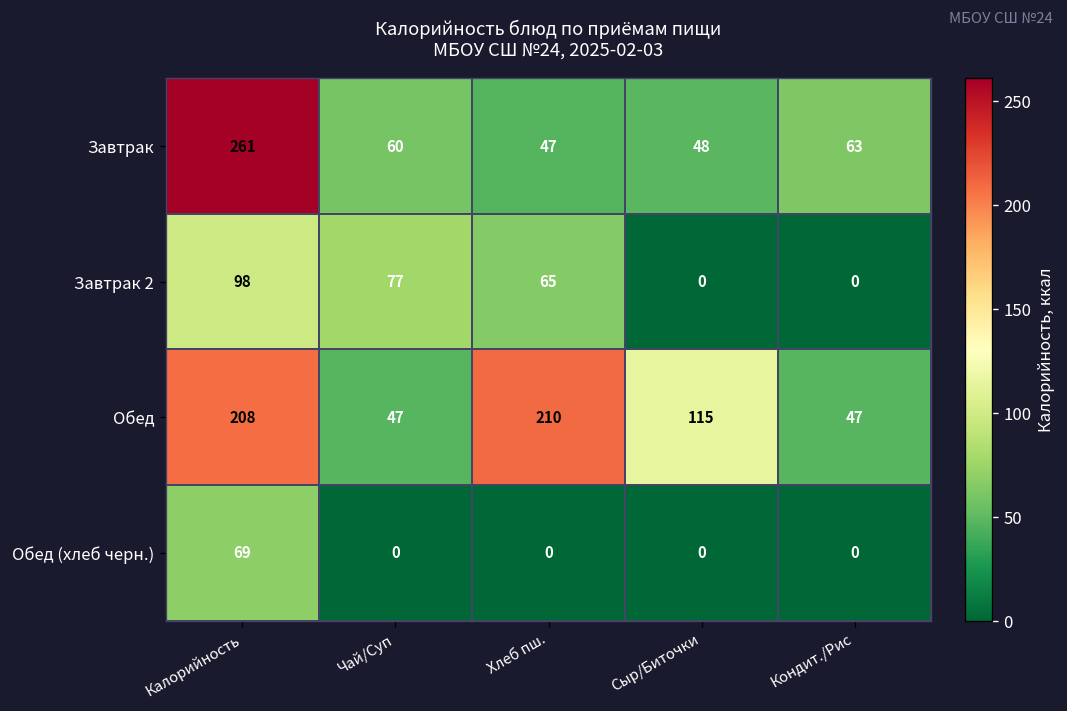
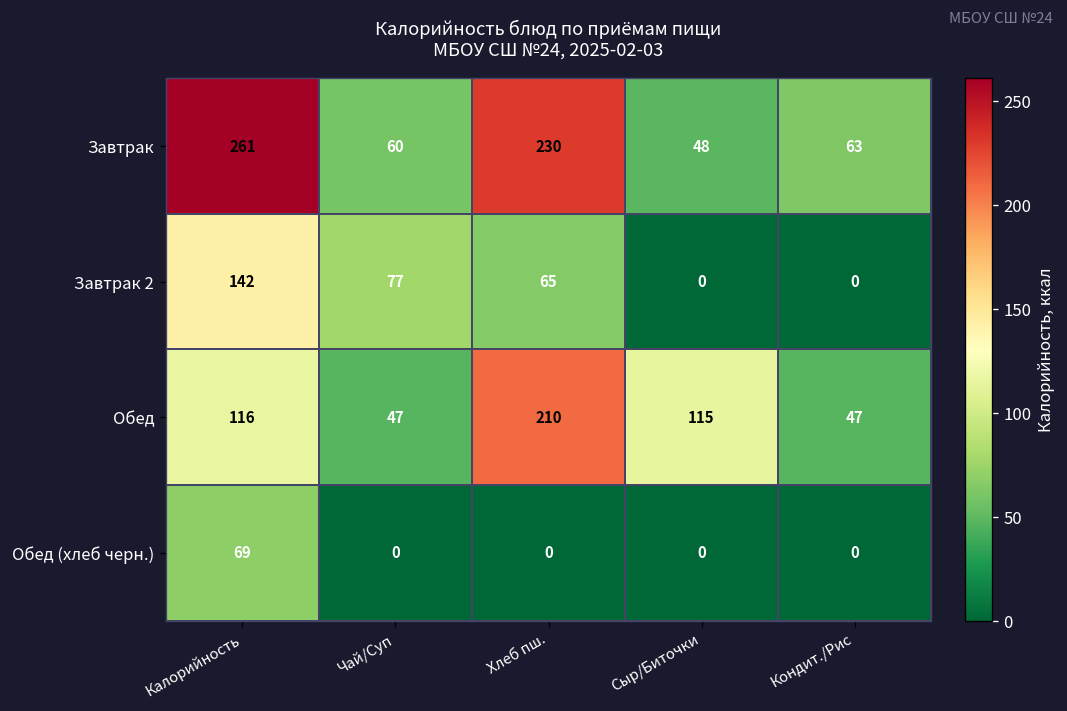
  {
    "Завтрак": {
      "Калорийность": 261,
      "Чай/Суп": 60,
-     "Хлеб пш.": 47,
+     "Хлеб пш.": 230,
      "Сыр/Биточки": 48,
      "Кондит./Рис": 63
    },
    "Завтрак 2": {
-     "Калорийность": 98,
+     "Калорийность": 142,
      "Чай/Суп": 77,
      "Хлеб пш.": 65,
      "Сыр/Биточки": 0,
      "Кондит./Рис": 0
    },
    "Обед": {
-     "Калорийность": 208,
+     "Калорийность": 116,
      "Чай/Суп": 47,
      "Хлеб пш.": 210,
      "Сыр/Биточки": 115,
      "Кондит./Рис": 47
    },
    "Обед (хлеб черн.)": {
      "Калорийность": 69,
      "Чай/Суп": 0,
      "Хлеб пш.": 0,
      "Сыр/Биточки": 0,
      "Кондит./Рис": 0
    }
  }
